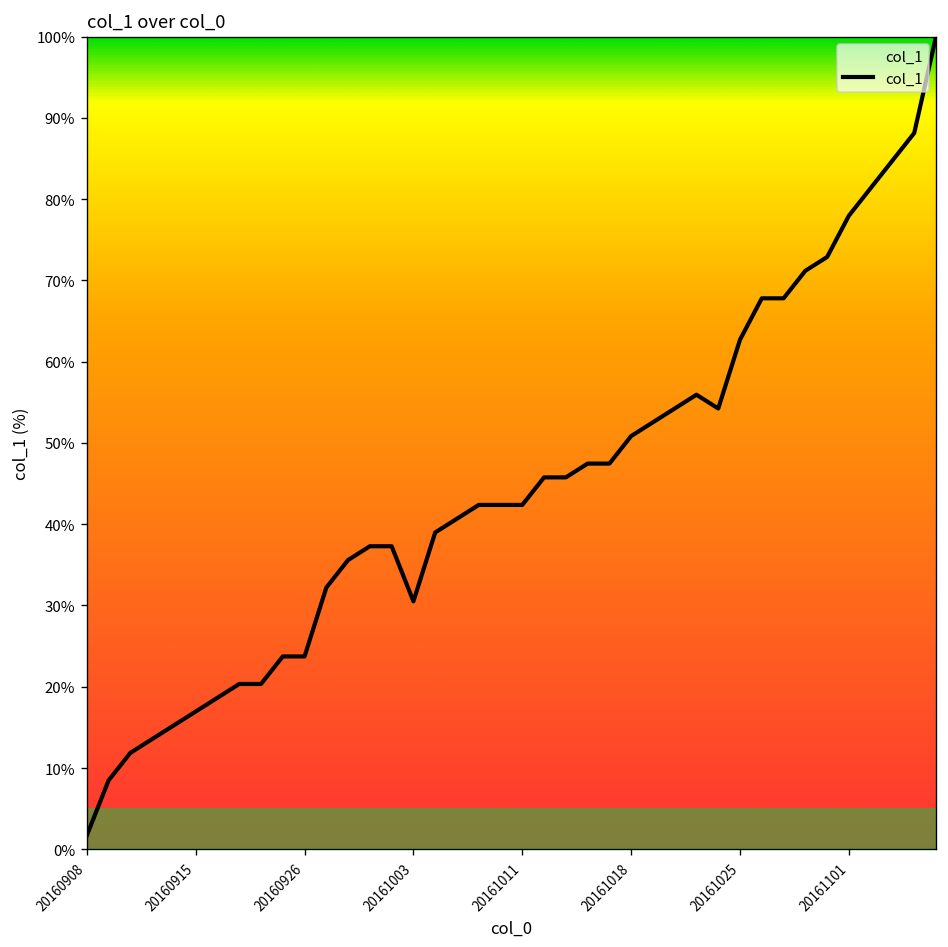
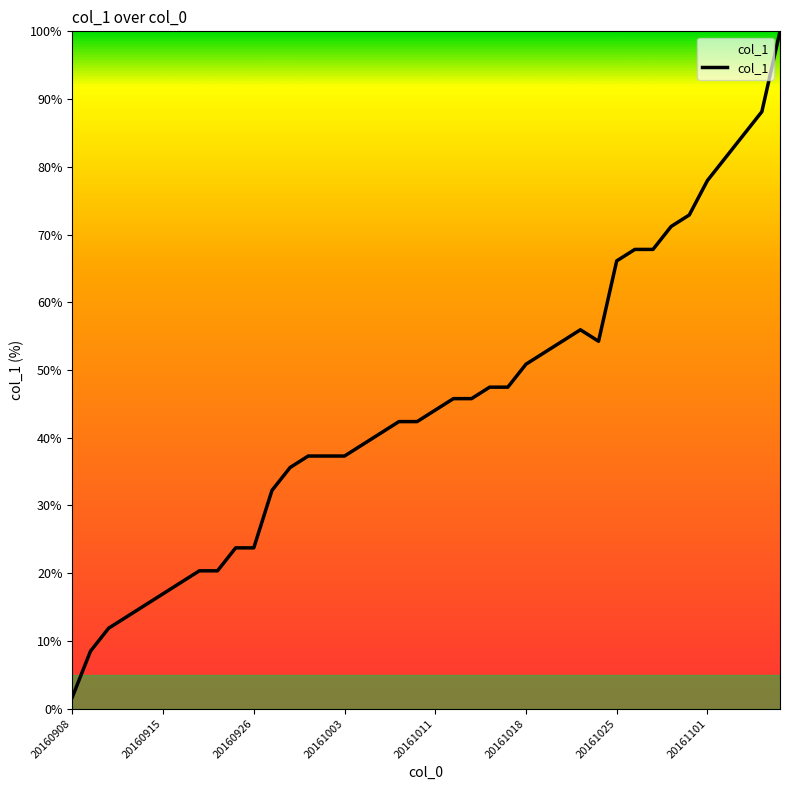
  {
    "20160915": "17%",
    "20160926": "24%",
-   "20161003": "31%",
-   "20161011": "42%",
+   "20161003": "37%",
+   "20161011": "44%",
    "20161018": "51%",
-   "20161025": "63%",
+   "20161025": "66%",
    "20161101": "78%"
  }
